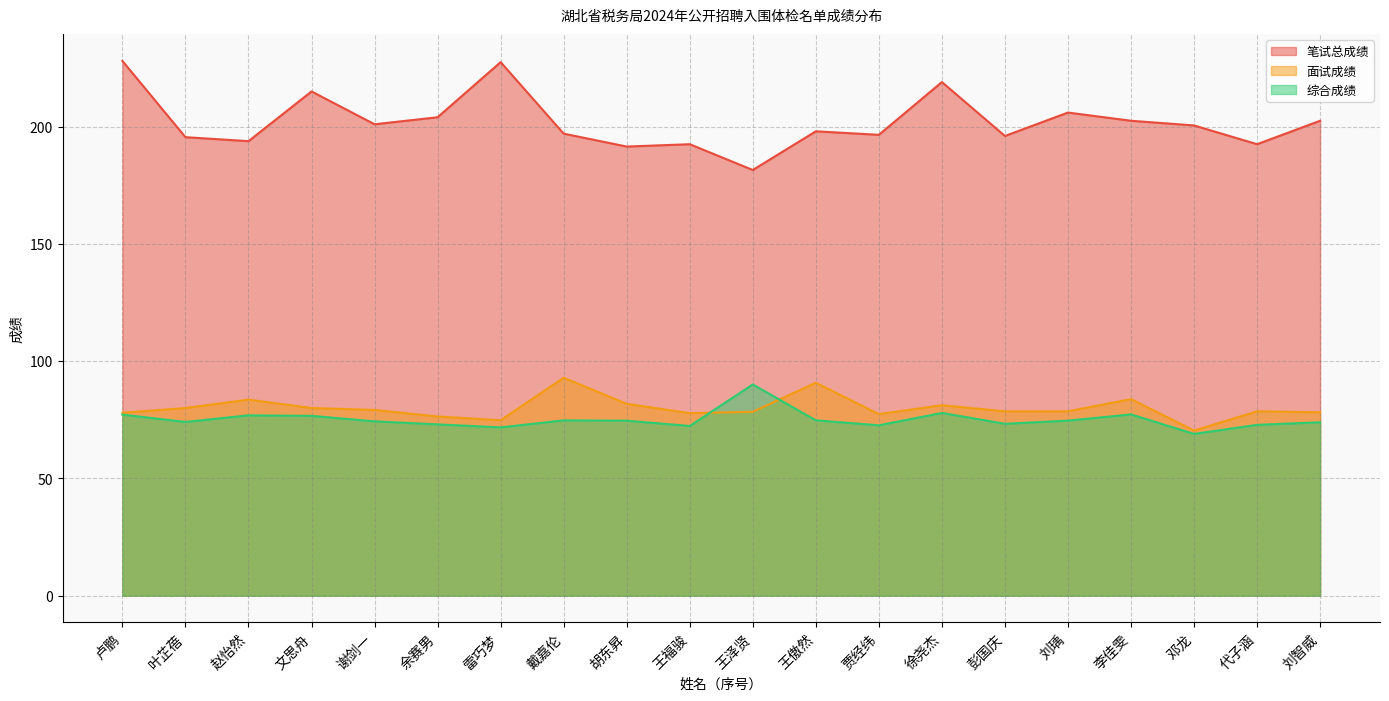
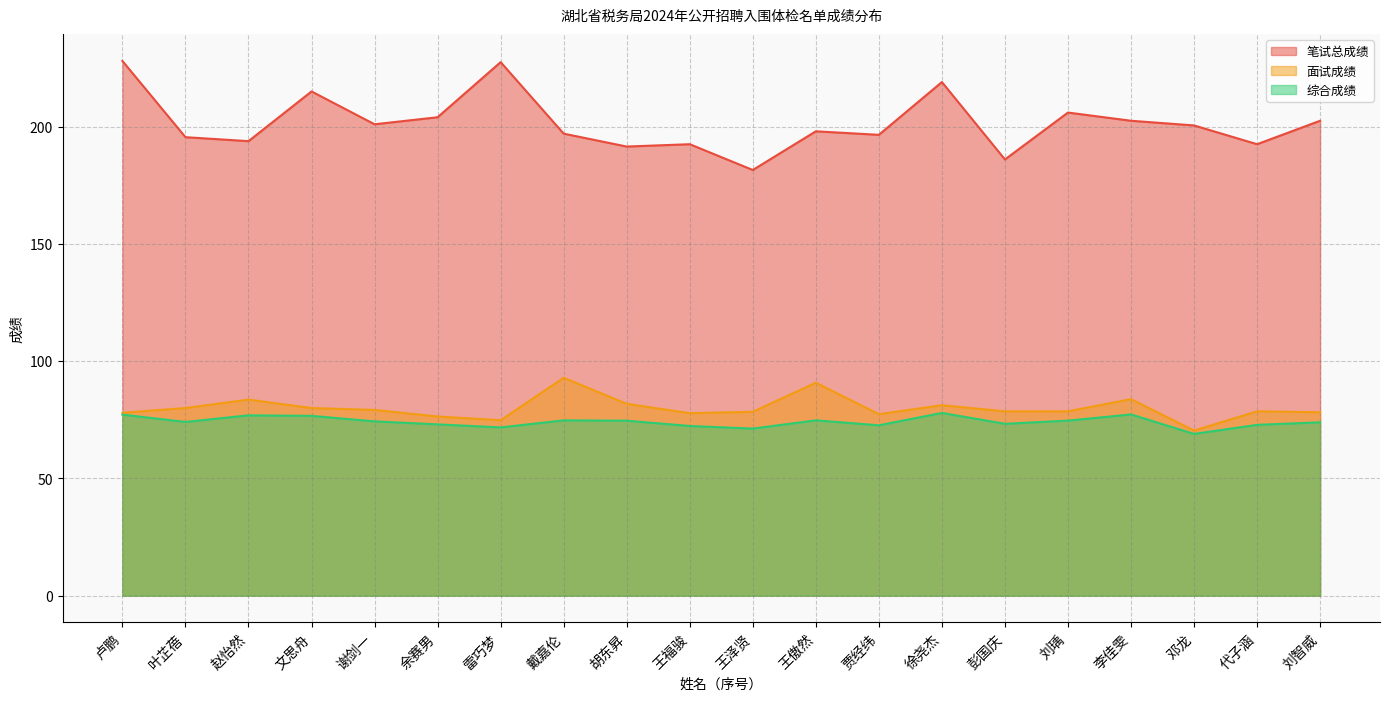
  {
    "笔试总成绩": {
      "卢鹏": 228,
      "叶芷蓓": 196,
      "赵怡然": 194,
      "文思舟": 215,
      "谢剑一": 201,
      "余赛男": 204,
      "雷巧梦": 228,
      "戴嘉伦": 197,
      "胡东昇": 192,
      "王福骏": 193,
      "王泽贤": 182,
      "王傲然": 198,
      "贾经纬": 197,
      "徐尧杰": 219,
-     "彭国庆": 196,
+     "彭国庆": 186,
      "刘瑀": 206,
      "李佳雯": 203,
      "邓龙": 201,
      "代子涵": 193,
      "刘智威": 203
    },
    "面试成绩": {
      "叶芷蓓": 80,
      "赵怡然": 84,
      "文思舟": 80,
      "谢剑一": 79,
      "余赛男": 76,
      "雷巧梦": 75,
      "戴嘉伦": 93,
      "胡东昇": 82,
      "王福骏": 78,
      "王泽贤": 78,
      "王傲然": 91,
      "贾经纬": 77,
      "徐尧杰": 81,
      "彭国庆": 79,
      "刘瑀": 79,
      "李佳雯": 84,
      "邓龙": 70,
      "代子涵": 79,
      "刘智威": 78
    },
    "综合成绩": {
      "叶芷蓓": 74,
      "赵怡然": 77,
      "文思舟": 77,
      "谢剑一": 74,
      "余赛男": 73,
      "雷巧梦": 72,
      "戴嘉伦": 75,
      "胡东昇": 75,
      "王福骏": 72,
-     "王泽贤": 90,
+     "王泽贤": 71,
      "王傲然": 75,
      "贾经纬": 73,
      "徐尧杰": 78,
      "彭国庆": 73,
      "刘瑀": 75,
      "李佳雯": 77,
      "邓龙": 69,
      "代子涵": 73,
      "刘智威": 74
    }
  }
